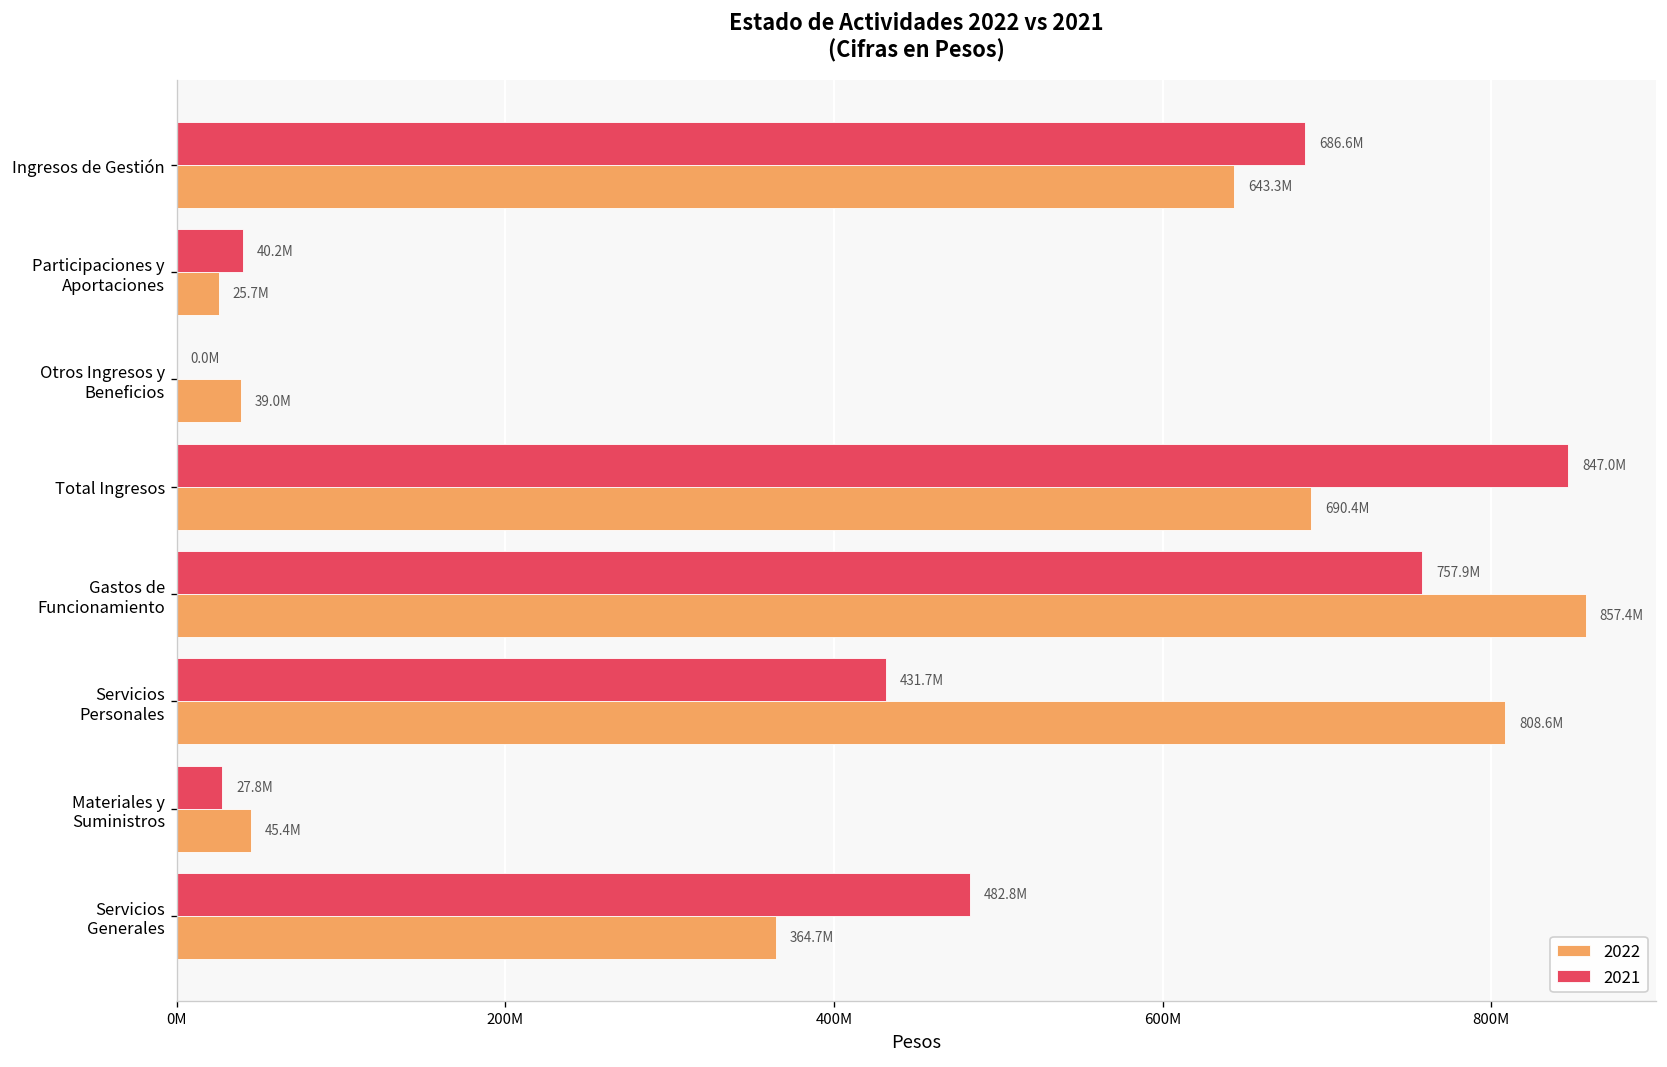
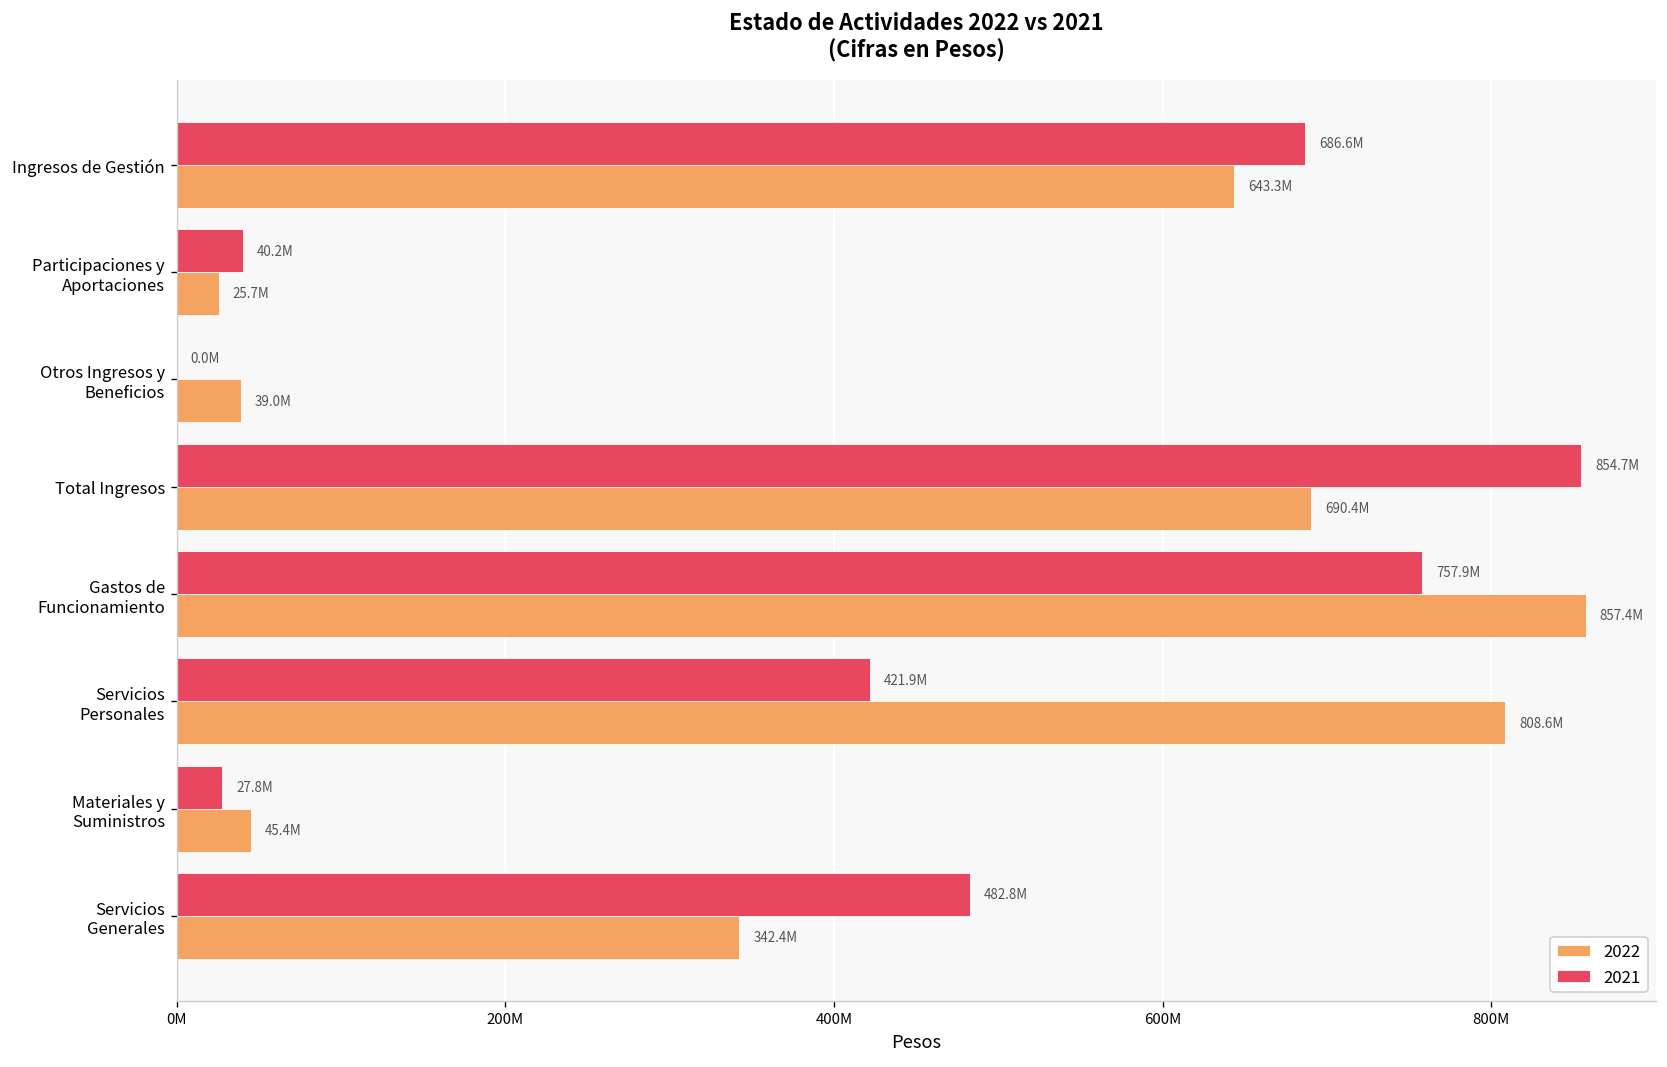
  {
    "2022": {
      "Ingresos de Gestión": "643.3M",
      "Participaciones y Aportaciones": "25.7M",
      "Otros Ingresos y Beneficios": "39.0M",
      "Total Ingresos": "690.4M",
      "Gastos de Funcionamiento": "857.4M",
      "Servicios Personales": "808.6M",
      "Materiales y Suministros": "45.4M",
-     "Servicios Generales": "364.7M"
+     "Servicios Generales": "342.4M"
    },
    "2021": {
      "Ingresos de Gestión": "686.6M",
      "Participaciones y Aportaciones": "40.2M",
-     "Total Ingresos": "847.0M",
+     "Total Ingresos": "854.7M",
      "Gastos de Funcionamiento": "757.9M",
-     "Servicios Personales": "431.7M",
+     "Servicios Personales": "421.9M",
      "Materiales y Suministros": "27.8M",
      "Servicios Generales": "482.8M"
    }
  }
